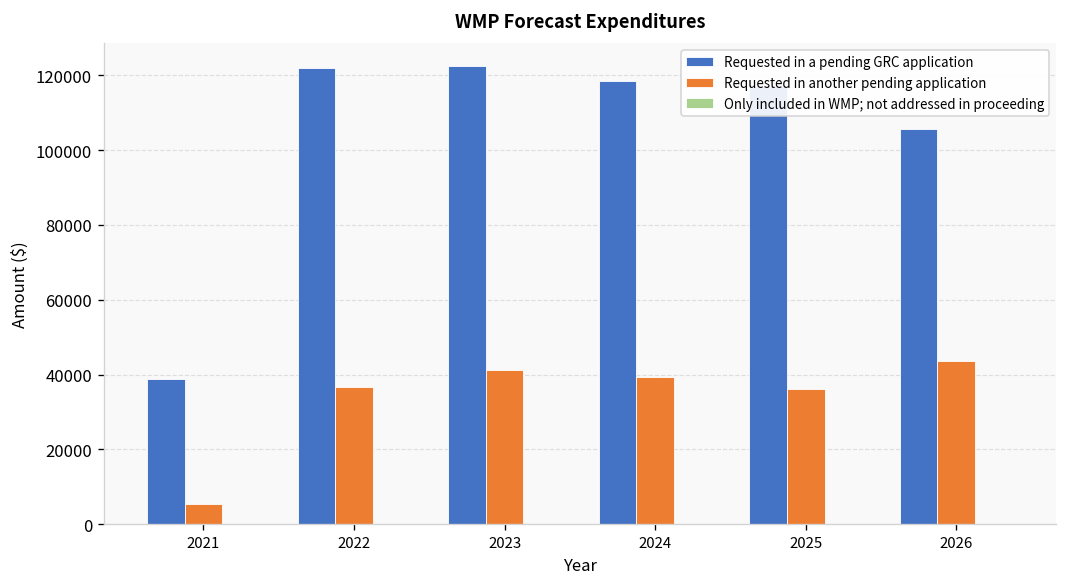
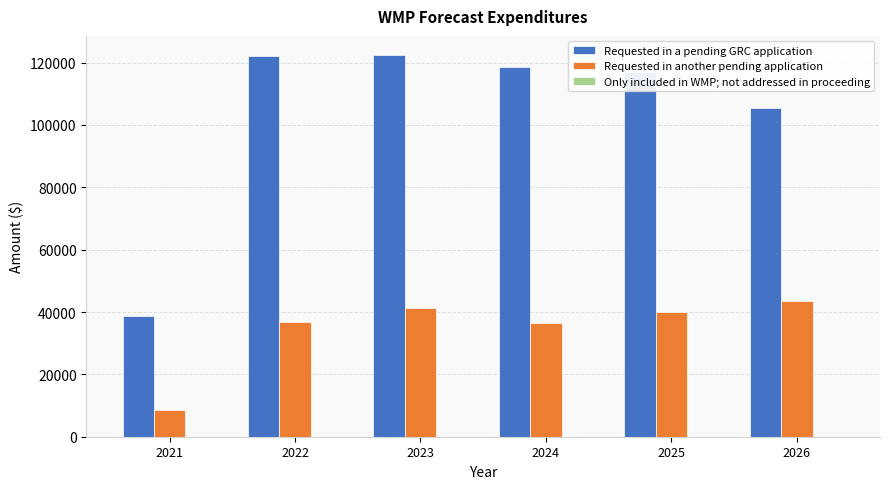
  {
    "Requested in a pending GRC application": {
      "2021": 39000,
      "2022": 122000,
      "2023": 122000,
      "2024": 118000,
      "2026": 106000
    },
    "Requested in another pending application": {
-     "2021": 5000,
+     "2021": 9000,
      "2022": 37000,
      "2023": 41000,
-     "2024": 39000,
-     "2025": 36000,
+     "2024": 36000,
+     "2025": 40000,
      "2026": 44000
    },
    "Only included in WMP; not addressed in proceeding": {
      "2021": 0,
      "2022": 0,
      "2023": 0,
      "2024": 0,
      "2025": 0,
      "2026": 0
    }
  }
